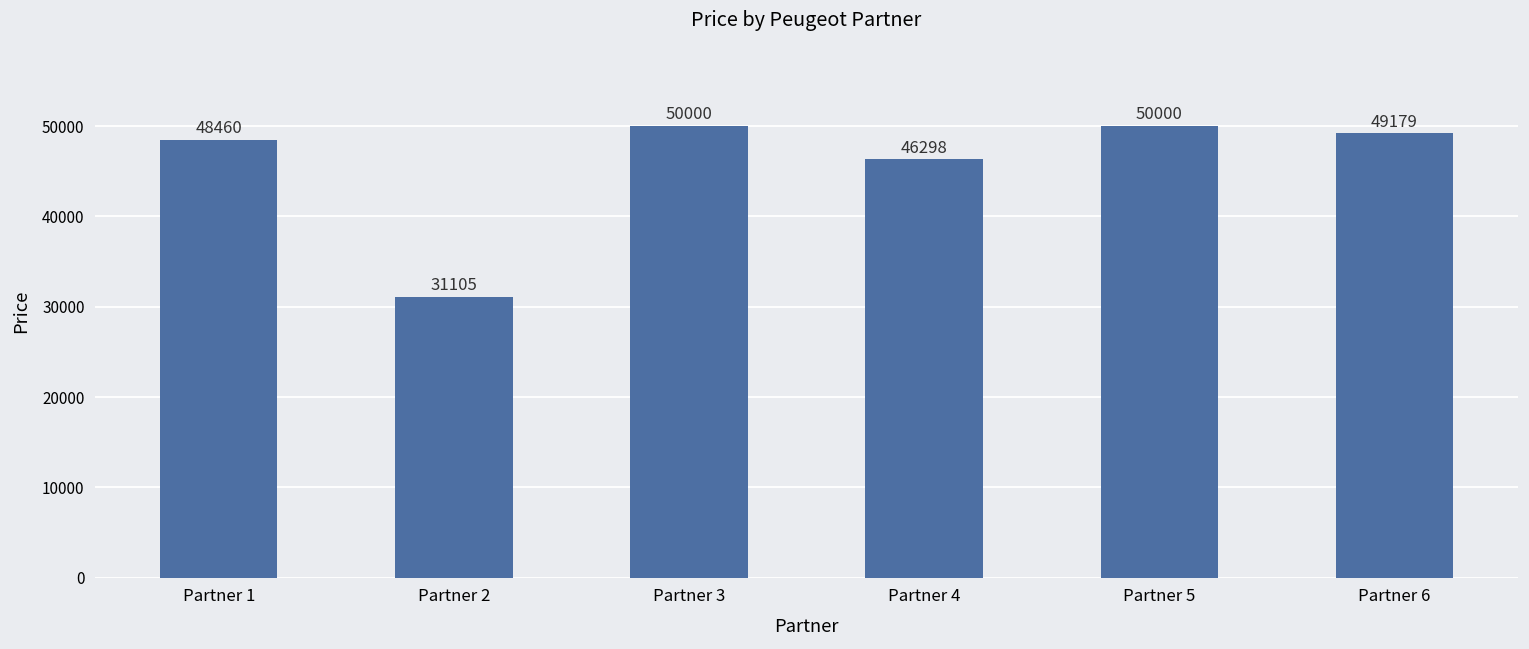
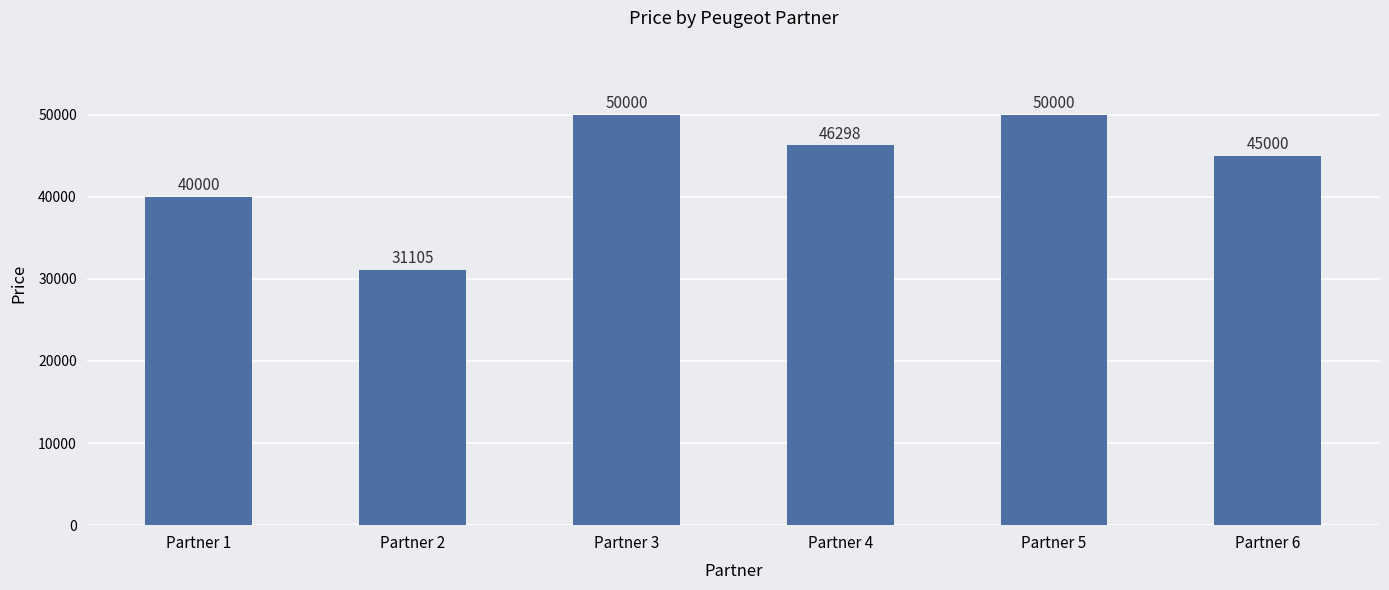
  {
-   "Partner 1": 48460,
+   "Partner 1": 40000,
    "Partner 2": 31105,
    "Partner 3": 50000,
    "Partner 4": 46298,
    "Partner 5": 50000,
-   "Partner 6": 49179
+   "Partner 6": 45000
  }
